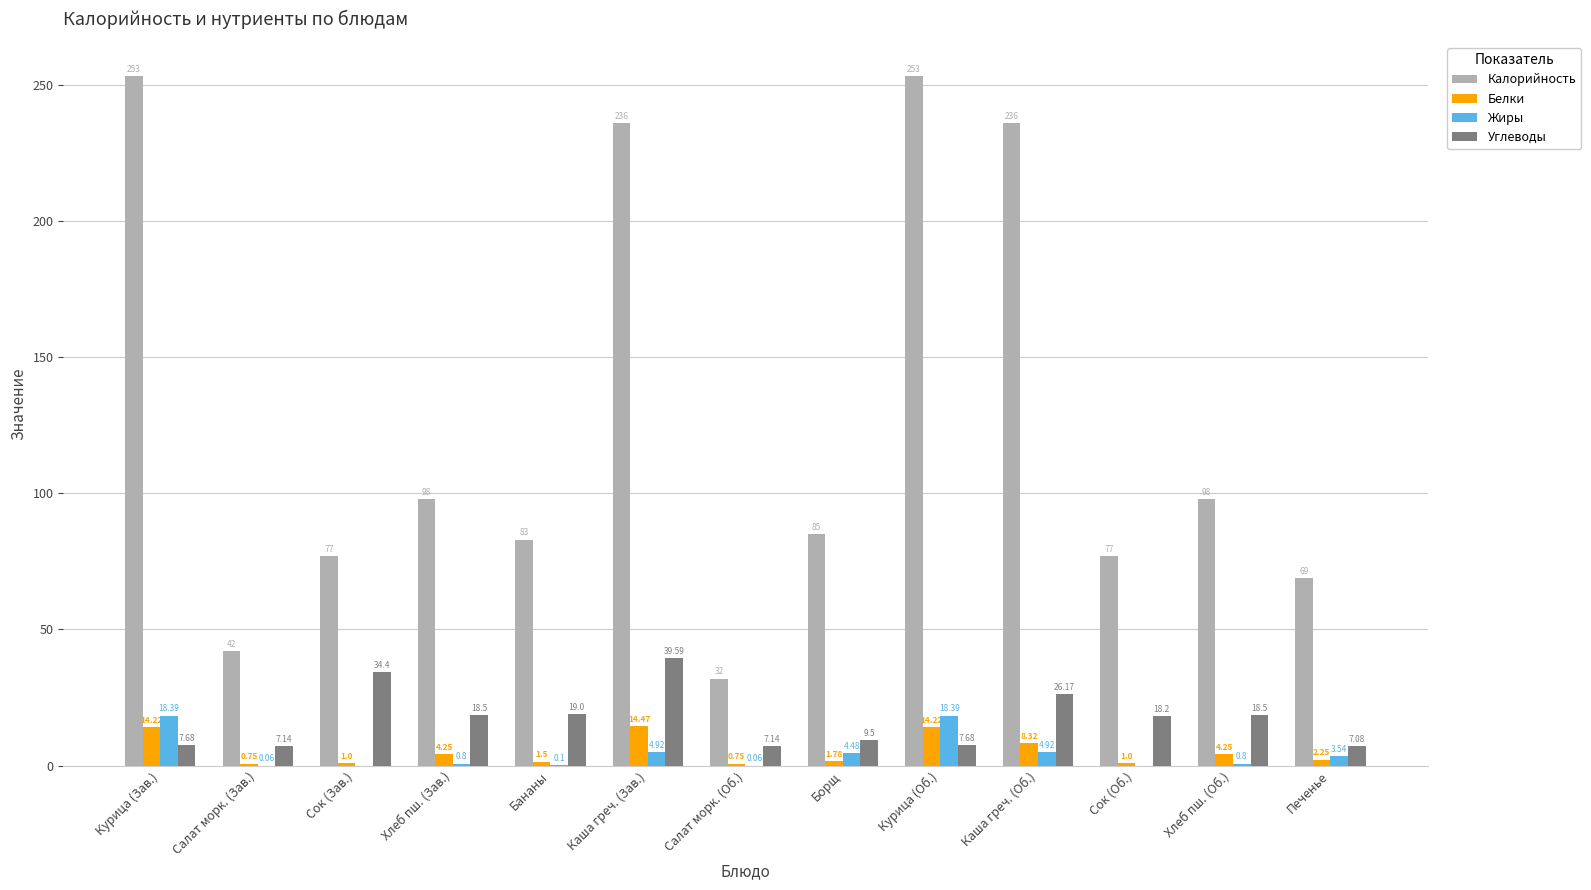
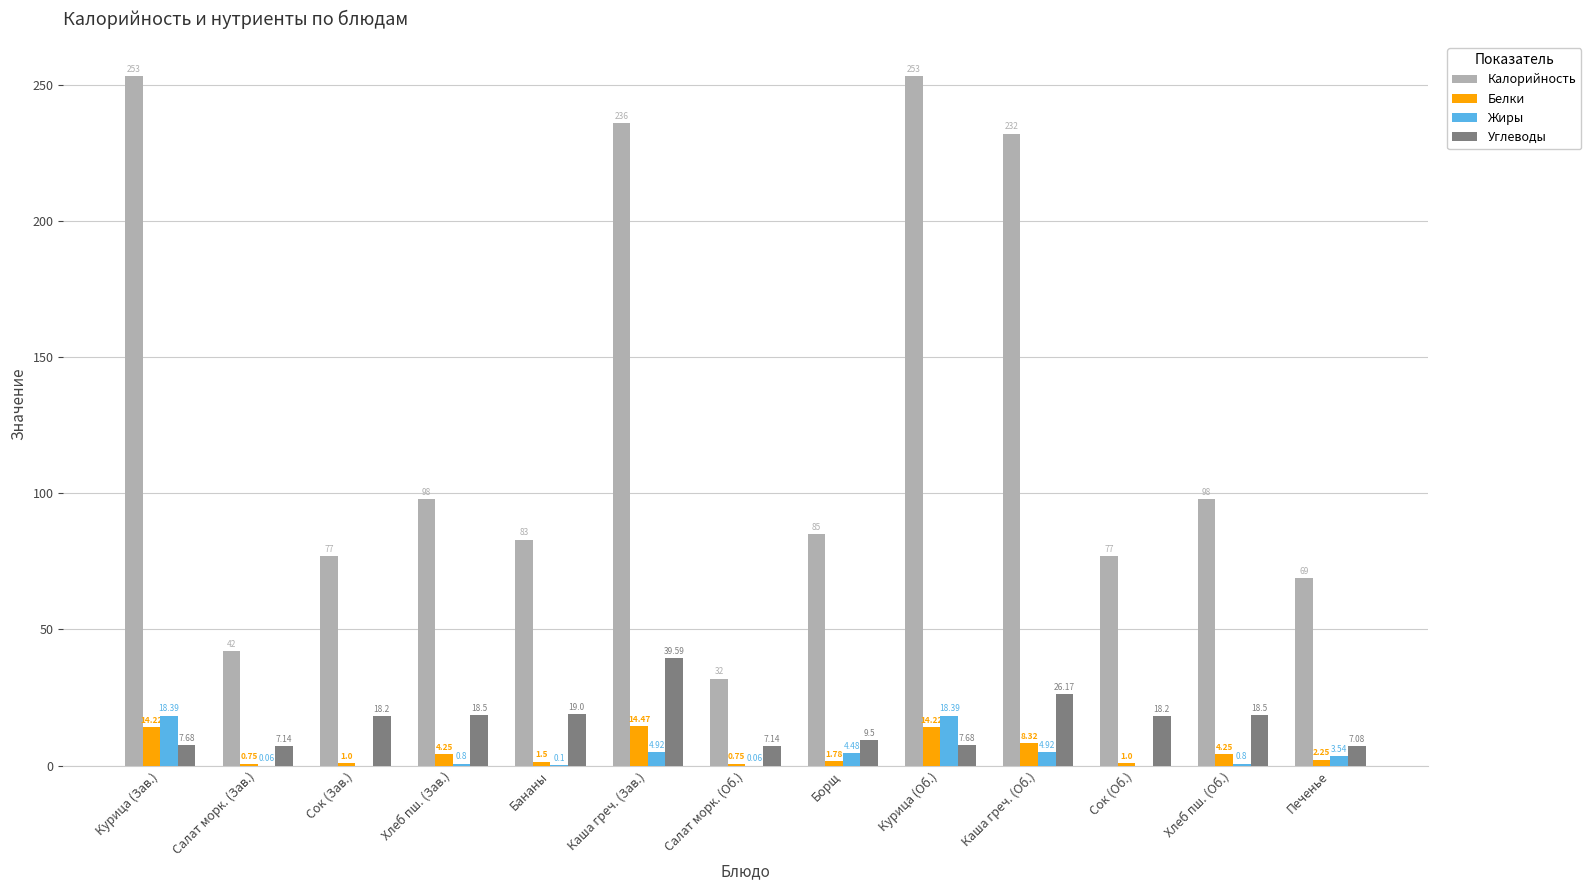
  {
    "Калорийность": {
      "Курица (Зав.)": 253,
      "Салат морк. (Зав.)": 42,
      "Сок (Зав.)": 77,
      "Хлеб пш. (Зав.)": 98,
      "Бананы": 83,
      "Каша греч. (Зав.)": 236,
      "Салат морк. (Об.)": 32,
      "Борщ": 85,
      "Курица (Об.)": 253,
-     "Каша греч. (Об.)": 236,
+     "Каша греч. (Об.)": 232,
      "Сок (Об.)": 77,
      "Хлеб пш. (Об.)": 98,
      "Печенье": 69
    },
    "Белки": {
      "Курица (Зав.)": 14.22,
      "Салат морк. (Зав.)": 0.75,
      "Сок (Зав.)": 1.0,
      "Хлеб пш. (Зав.)": 4.25,
      "Бананы": 1.5,
      "Каша греч. (Зав.)": 14.47,
      "Салат морк. (Об.)": 0.75,
      "Борщ": 1.78,
      "Курица (Об.)": 14.22,
      "Каша греч. (Об.)": 8.32,
      "Сок (Об.)": 1.0,
      "Хлеб пш. (Об.)": 4.25,
      "Печенье": 2.25
    },
    "Жиры": {
      "Курица (Зав.)": 18.39,
      "Салат морк. (Зав.)": 0.06,
      "Хлеб пш. (Зав.)": 0.8,
      "Бананы": 0.1,
      "Каша греч. (Зав.)": 4.92,
      "Салат морк. (Об.)": 0.06,
      "Борщ": 4.48,
      "Курица (Об.)": 18.39,
      "Каша греч. (Об.)": 4.92,
      "Хлеб пш. (Об.)": 0.8,
      "Печенье": 3.54
    },
    "Углеводы": {
      "Курица (Зав.)": 7.68,
      "Салат морк. (Зав.)": 7.14,
-     "Сок (Зав.)": 34.4,
+     "Сок (Зав.)": 18.2,
      "Хлеб пш. (Зав.)": 18.5,
      "Бананы": 19.0,
      "Каша греч. (Зав.)": 39.59,
      "Салат морк. (Об.)": 7.14,
      "Борщ": 9.5,
      "Курица (Об.)": 7.68,
      "Каша греч. (Об.)": 26.17,
      "Сок (Об.)": 18.2,
      "Хлеб пш. (Об.)": 18.5,
      "Печенье": 7.08
    }
  }
